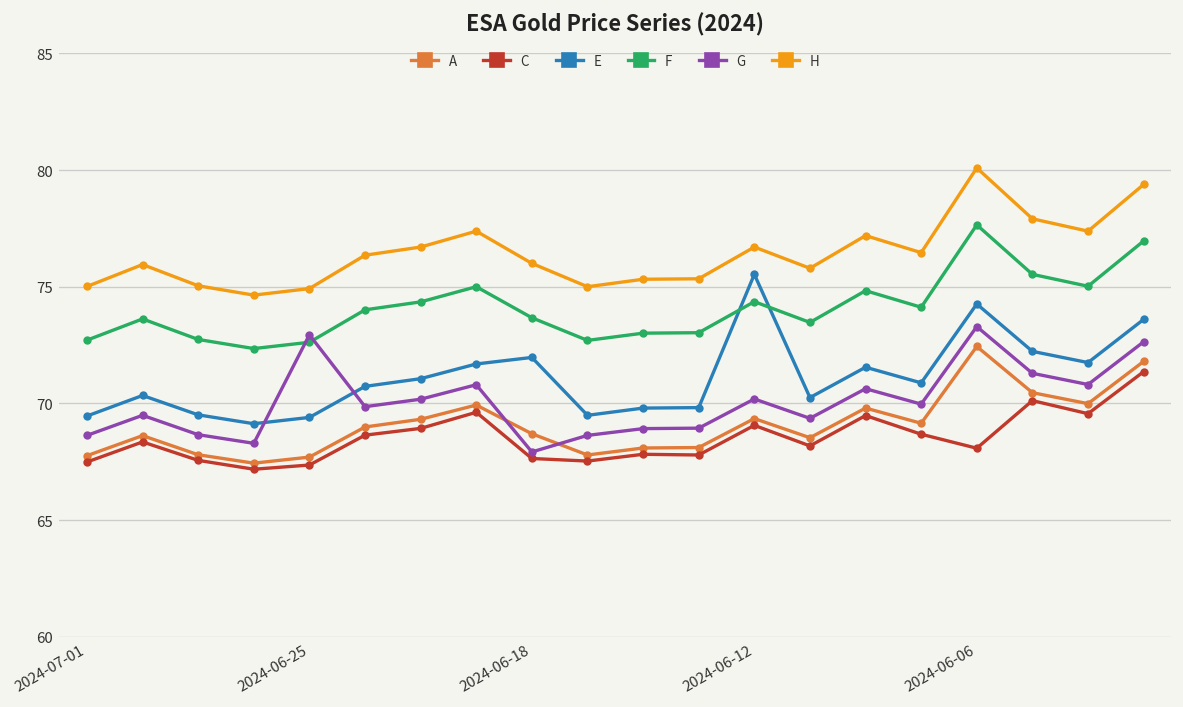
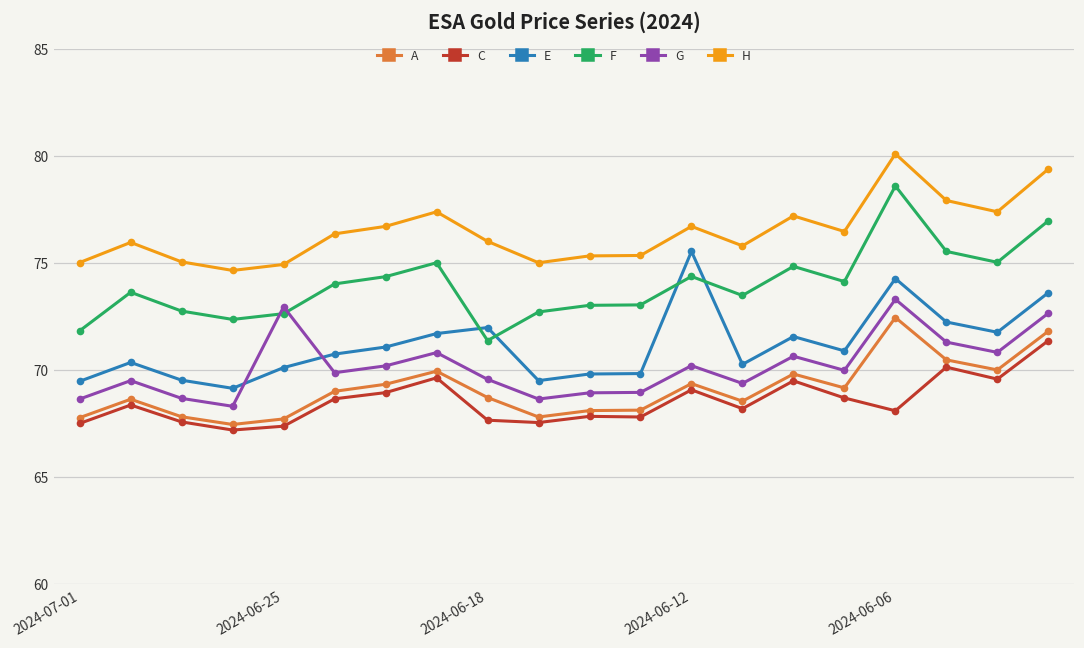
  {
    "C": {
      "2024-07-01": 67.5,
      "2024-06-25": 67.4,
      "2024-06-18": 67.6,
      "2024-06-12": 69.1,
      "2024-06-06": 68.1
    },
    "E": {
      "2024-07-01": 69.5,
-     "2024-06-25": 69.4,
+     "2024-06-25": 70.1,
      "2024-06-18": 72.0,
      "2024-06-12": 75.5,
      "2024-06-06": 74.3
    },
    "F": {
-     "2024-07-01": 72.7,
+     "2024-07-01": 71.8,
      "2024-06-25": 72.6,
-     "2024-06-18": 73.7,
+     "2024-06-18": 71.4,
      "2024-06-12": 74.4,
-     "2024-06-06": 77.7
+     "2024-06-06": 78.6
    },
    "G": {
      "2024-07-01": 68.6,
      "2024-06-25": 72.9,
-     "2024-06-18": 67.9,
+     "2024-06-18": 69.6,
      "2024-06-12": 70.2,
      "2024-06-06": 73.3
    }
  }
